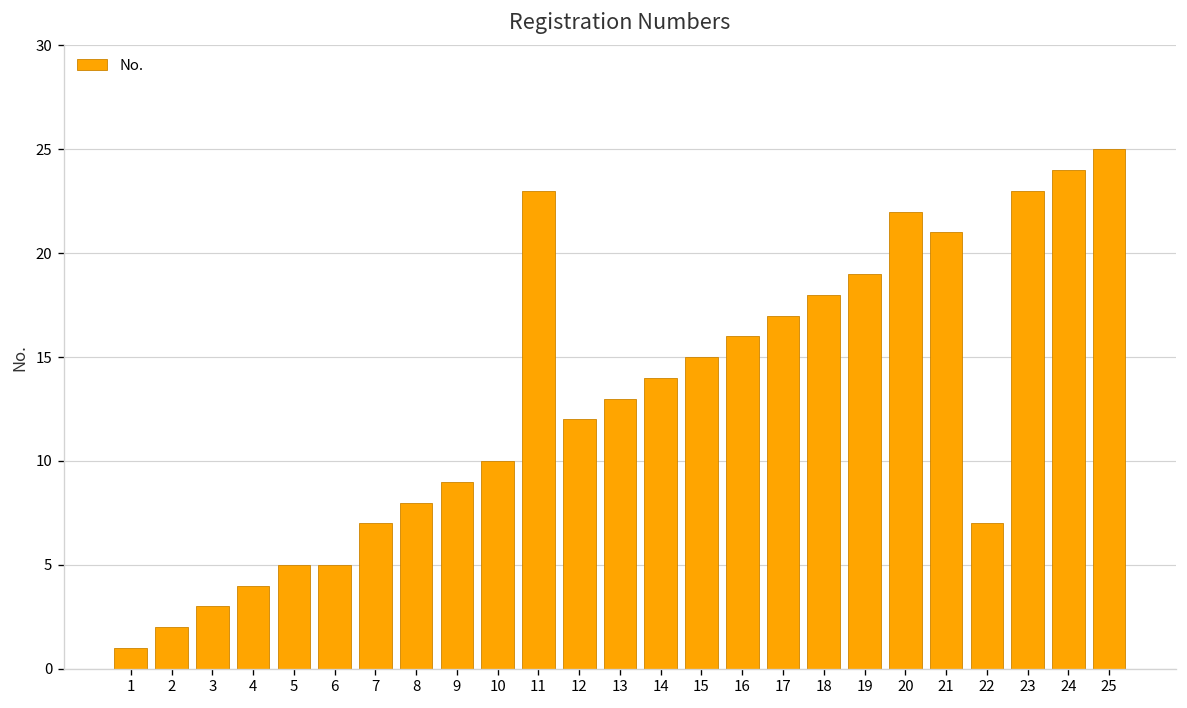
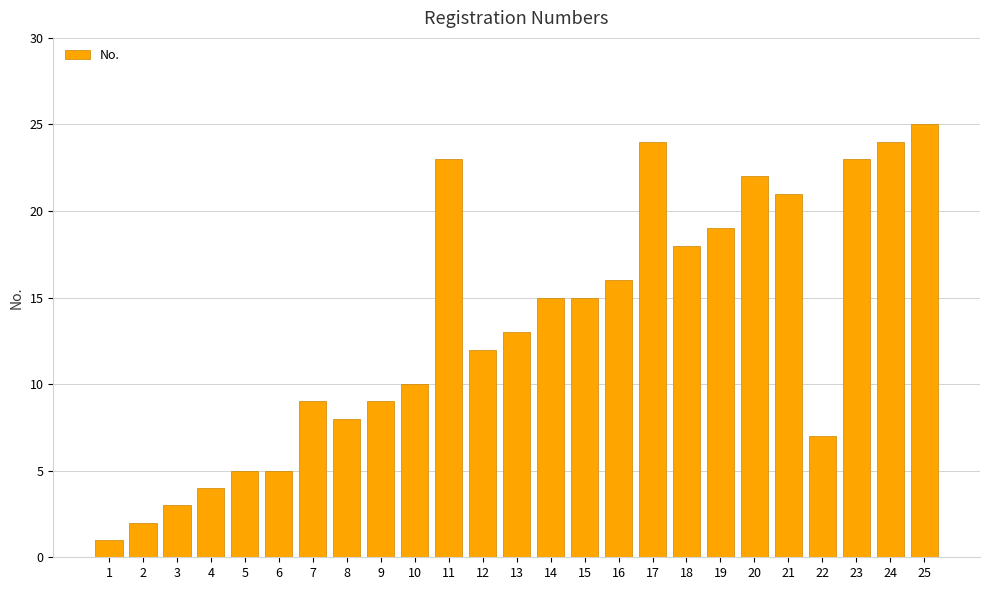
  {
    "1": 1,
    "2": 2,
    "3": 3,
    "4": 4,
    "5": 5,
    "6": 5,
-   "7": 7,
+   "7": 9,
    "8": 8,
    "9": 9,
    "10": 10,
    "11": 23,
    "12": 12,
    "13": 13,
-   "14": 14,
+   "14": 15,
    "15": 15,
    "16": 16,
-   "17": 17,
+   "17": 24,
    "18": 18,
    "19": 19,
    "20": 22,
    "21": 21,
    "22": 7,
    "23": 23,
    "24": 24,
    "25": 25
  }
